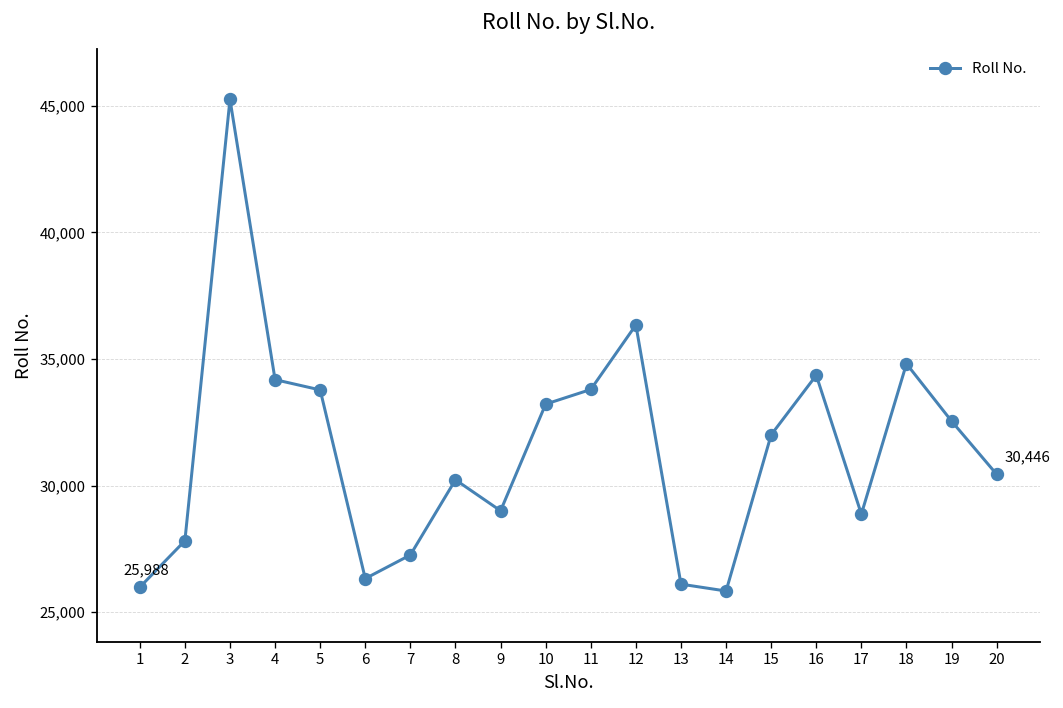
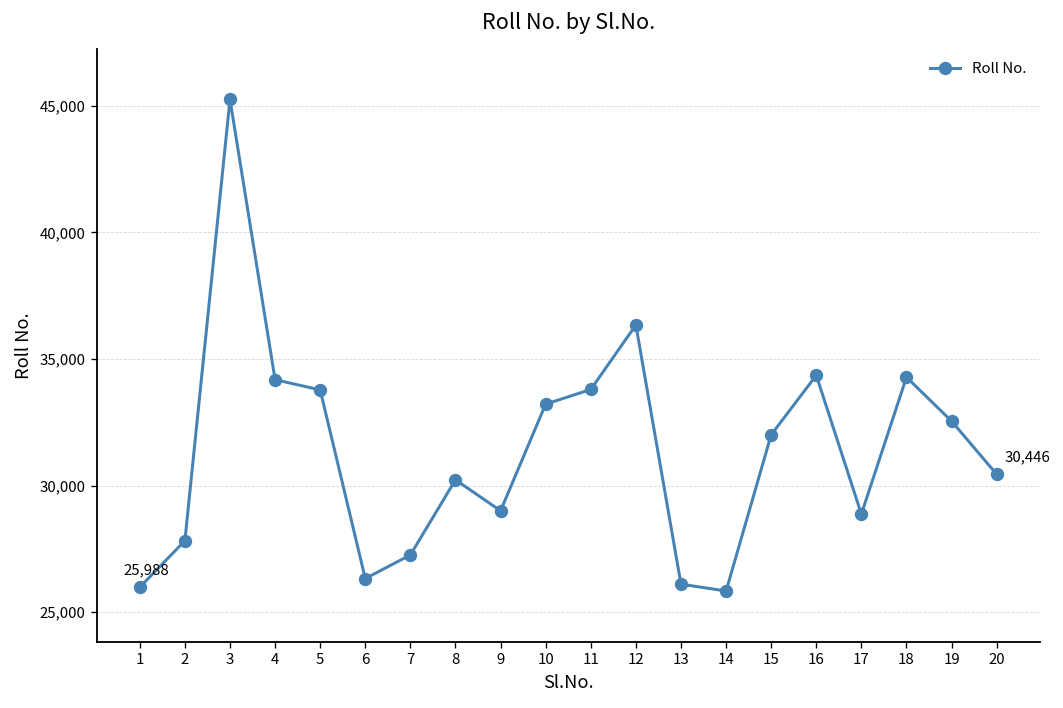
  {
    "2": "27,800",
    "3": "45,200",
    "4": "34,200",
    "5": "33,800",
    "6": "26,300",
    "7": "27,300",
    "8": "30,200",
    "9": "29,000",
    "10": "33,200",
    "11": "33,800",
    "12": "36,300",
    "13": "26,100",
    "14": "25,800",
    "15": "32,000",
    "16": "34,400",
    "17": "28,900",
-   "18": "34,800",
+   "18": "34,300",
    "19": "32,500"
  }
